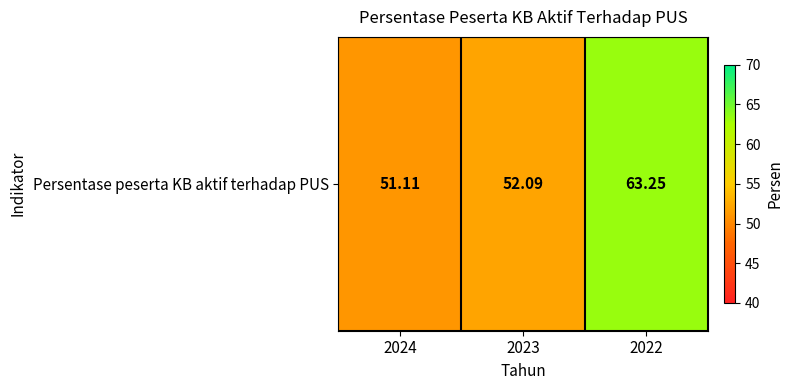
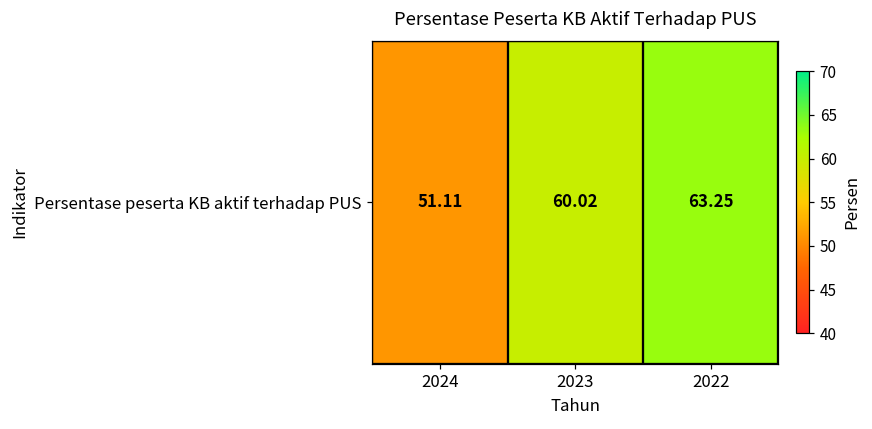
  {
    "Persentase peserta KB aktif terhadap PUS": {
      "2024": 51.11,
-     "2023": 52.09,
+     "2023": 60.02,
      "2022": 63.25
    }
  }
